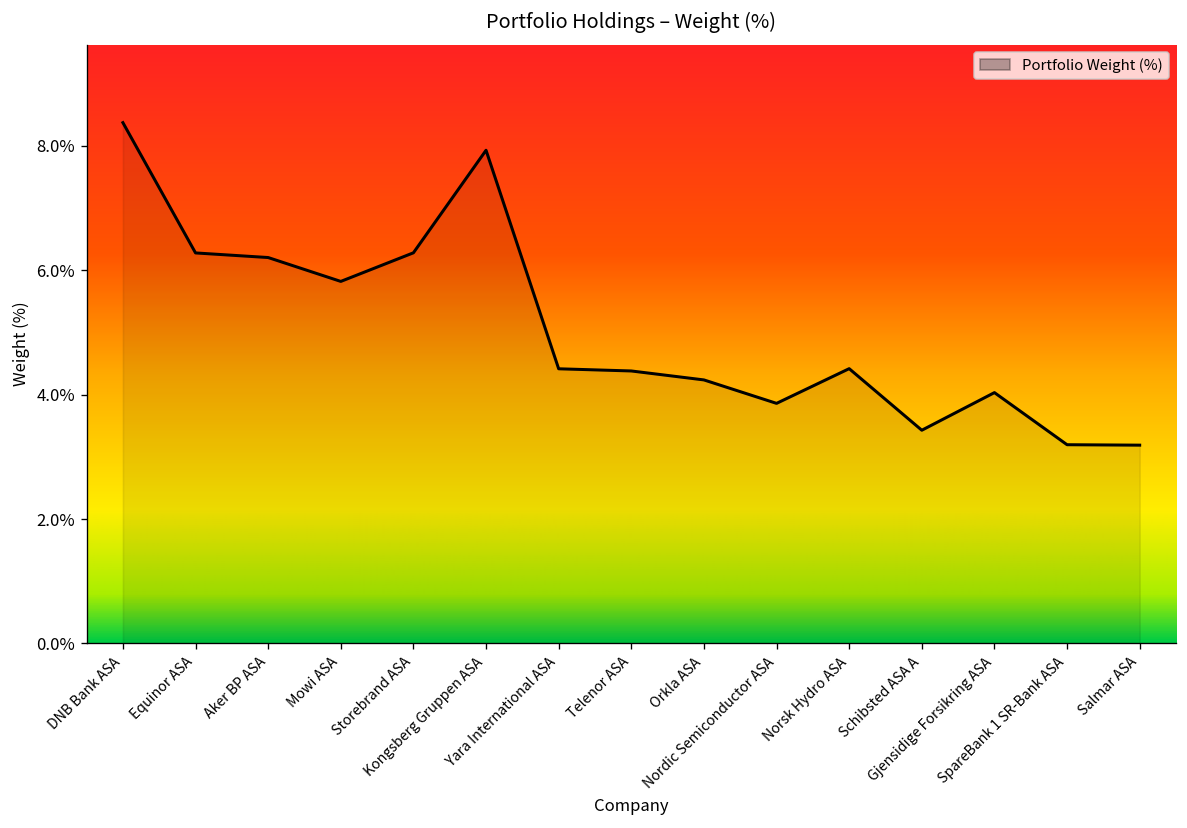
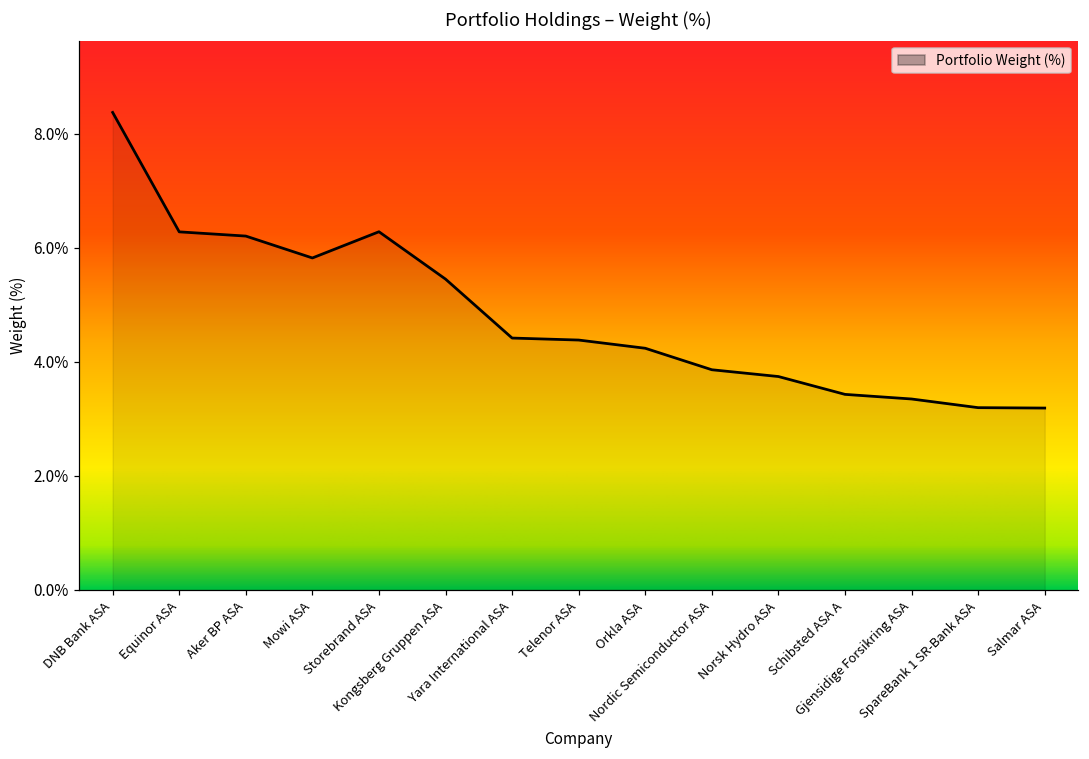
  {
    "DNB Bank ASA": "8.4%",
    "Equinor ASA": "6.3%",
    "Aker BP ASA": "6.2%",
    "Mowi ASA": "5.8%",
    "Storebrand ASA": "6.3%",
-   "Kongsberg Gruppen ASA": "7.9%",
+   "Kongsberg Gruppen ASA": "5.5%",
    "Yara International ASA": "4.4%",
    "Telenor ASA": "4.4%",
    "Orkla ASA": "4.2%",
    "Nordic Semiconductor ASA": "3.9%",
-   "Norsk Hydro ASA": "4.4%",
+   "Norsk Hydro ASA": "3.7%",
    "Schibsted ASA A": "3.4%",
-   "Gjensidige Forsikring ASA": "4.0%",
+   "Gjensidige Forsikring ASA": "3.3%",
    "SpareBank 1 SR-Bank ASA": "3.2%",
    "Salmar ASA": "3.2%"
  }
